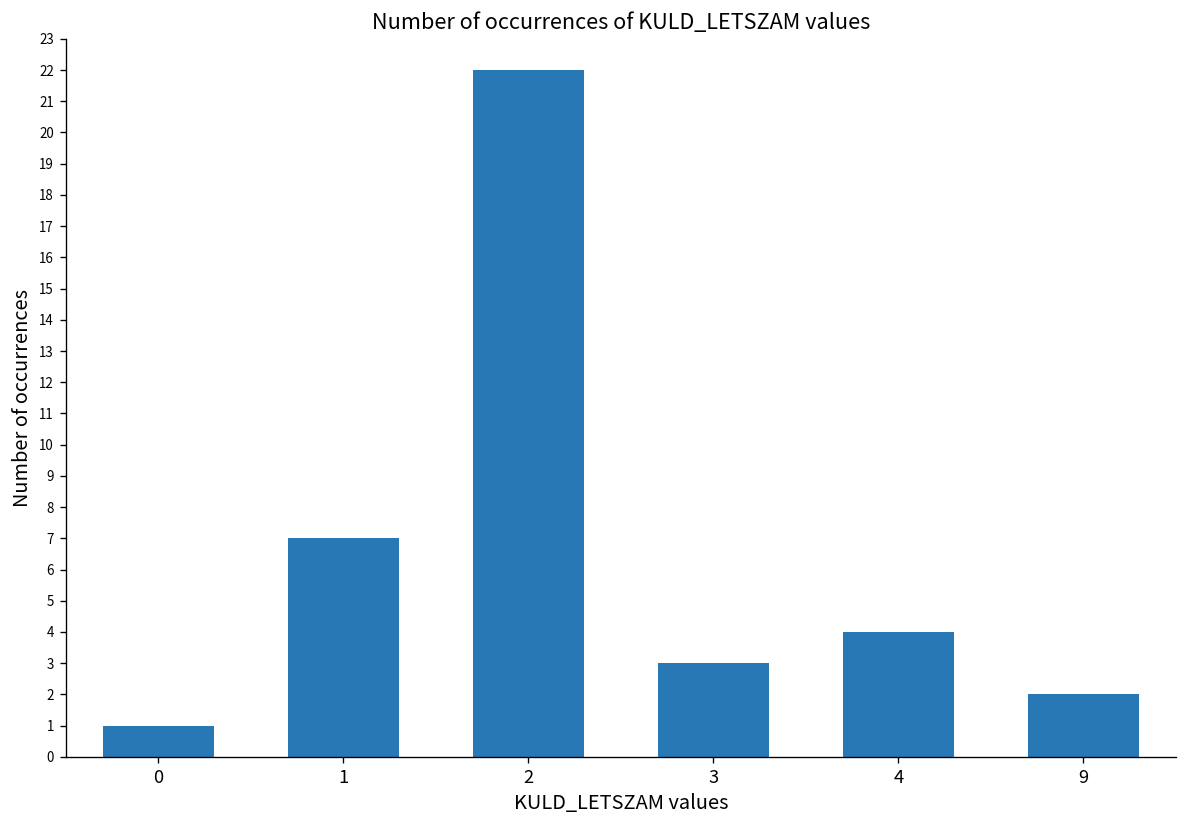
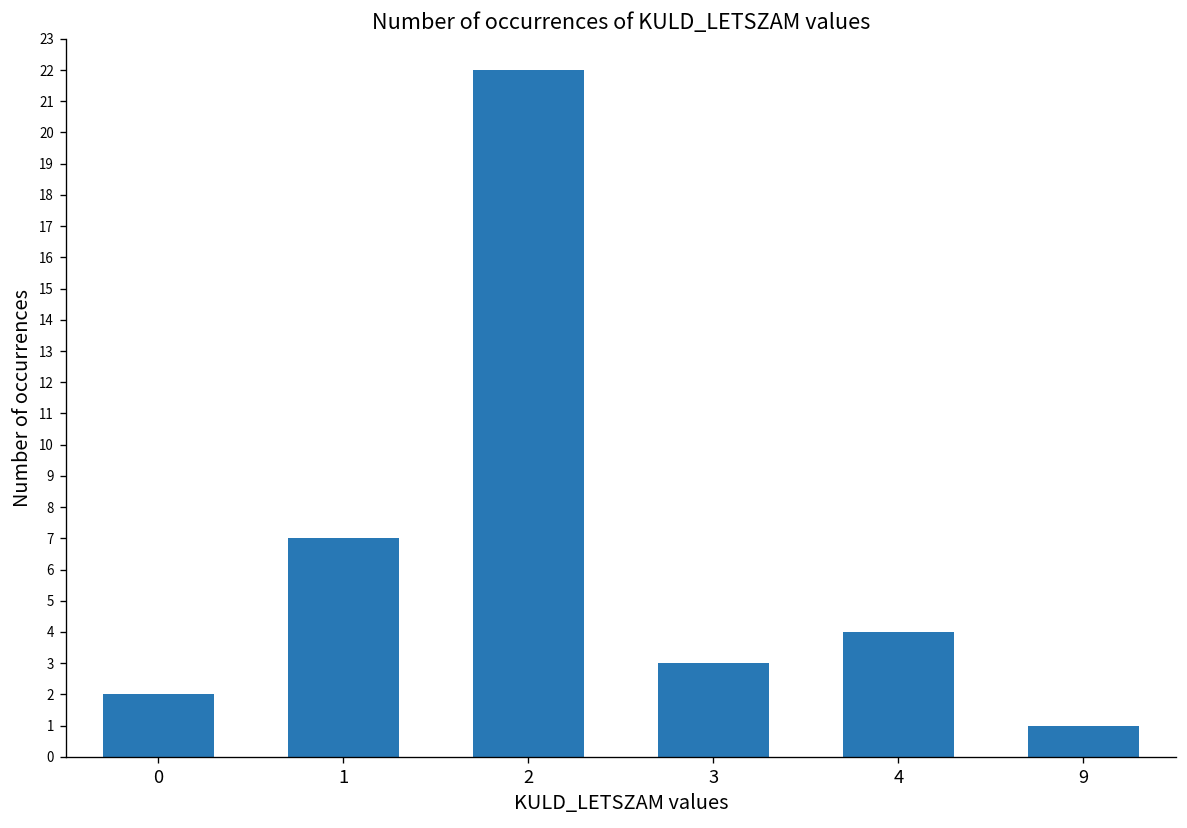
  {
-   "0": 1,
+   "0": 2,
    "1": 7,
    "2": 22,
    "3": 3,
    "4": 4,
-   "9": 2
+   "9": 1
  }
